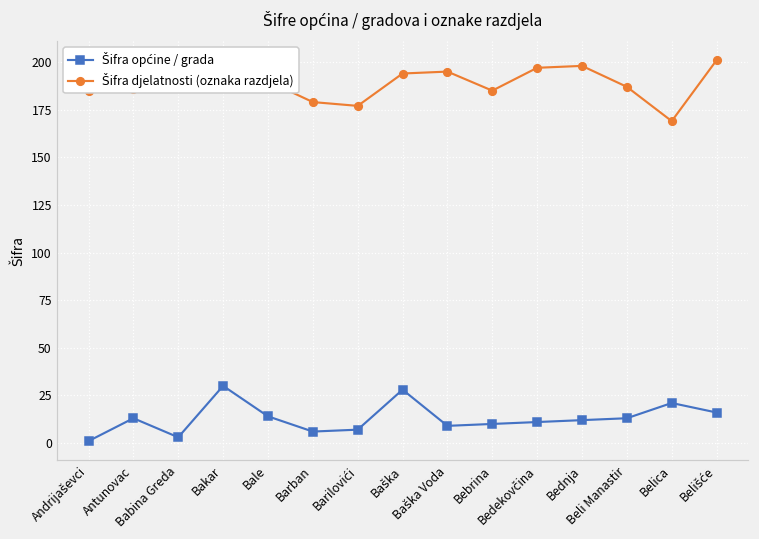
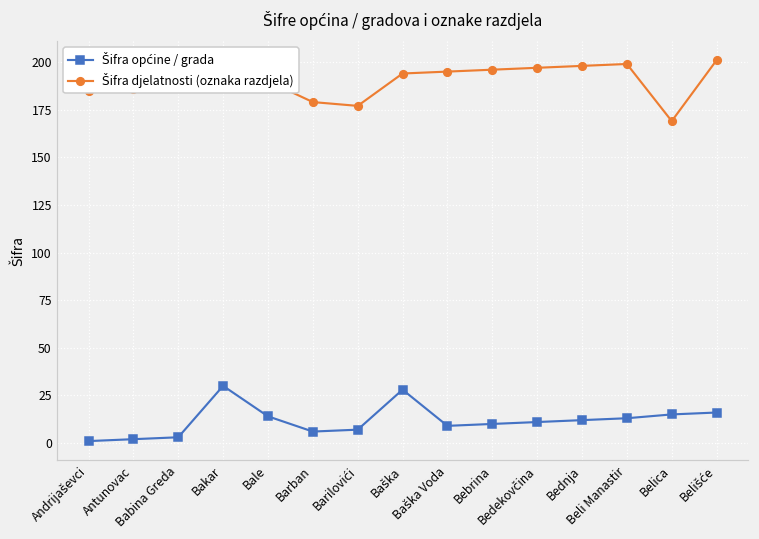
  {
    "Šifra općine / grada": {
      "Andrijaševci": 1,
-     "Antunovac": 13,
+     "Antunovac": 2,
      "Babina Greda": 3,
      "Bakar": 30,
      "Bale": 14,
      "Barban": 6,
      "Barilovići": 7,
      "Baška": 28,
      "Baška Voda": 9,
      "Bebrina": 10,
      "Bedekovčina": 11,
      "Bednja": 12,
      "Beli Manastir": 13,
-     "Belica": 21,
+     "Belica": 15,
      "Belišće": 16
    },
    "Šifra djelatnosti (oznaka razdjela)": {
      "Andrijaševci": 185,
      "Barban": 179,
      "Barilovići": 177,
      "Baška": 194,
      "Baška Voda": 195,
-     "Bebrina": 185,
+     "Bebrina": 196,
      "Bedekovčina": 197,
      "Bednja": 198,
-     "Beli Manastir": 187,
+     "Beli Manastir": 199,
      "Belica": 169,
      "Belišće": 201
    }
  }
